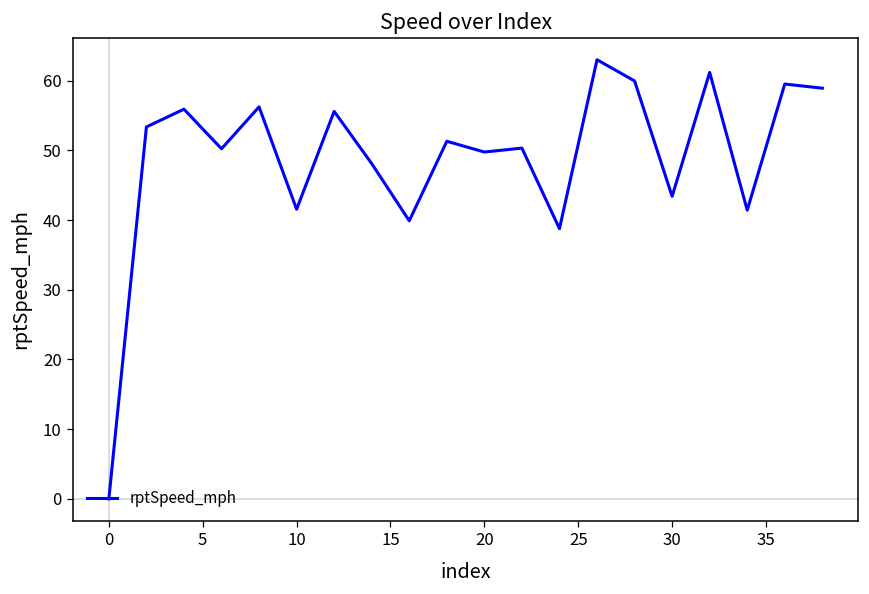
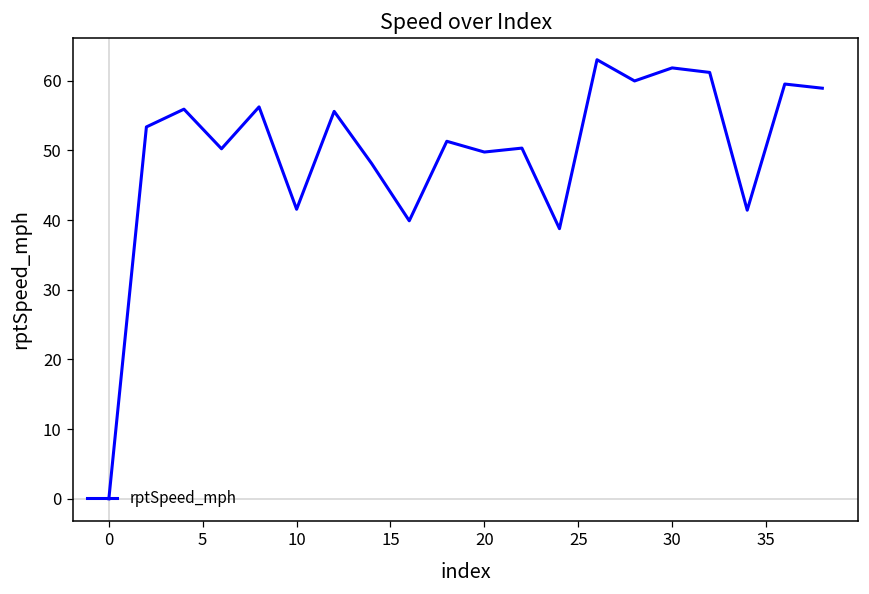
  {
    "0": 0,
    "10": 42,
    "20": 50,
-   "30": 43
+   "30": 62
  }
